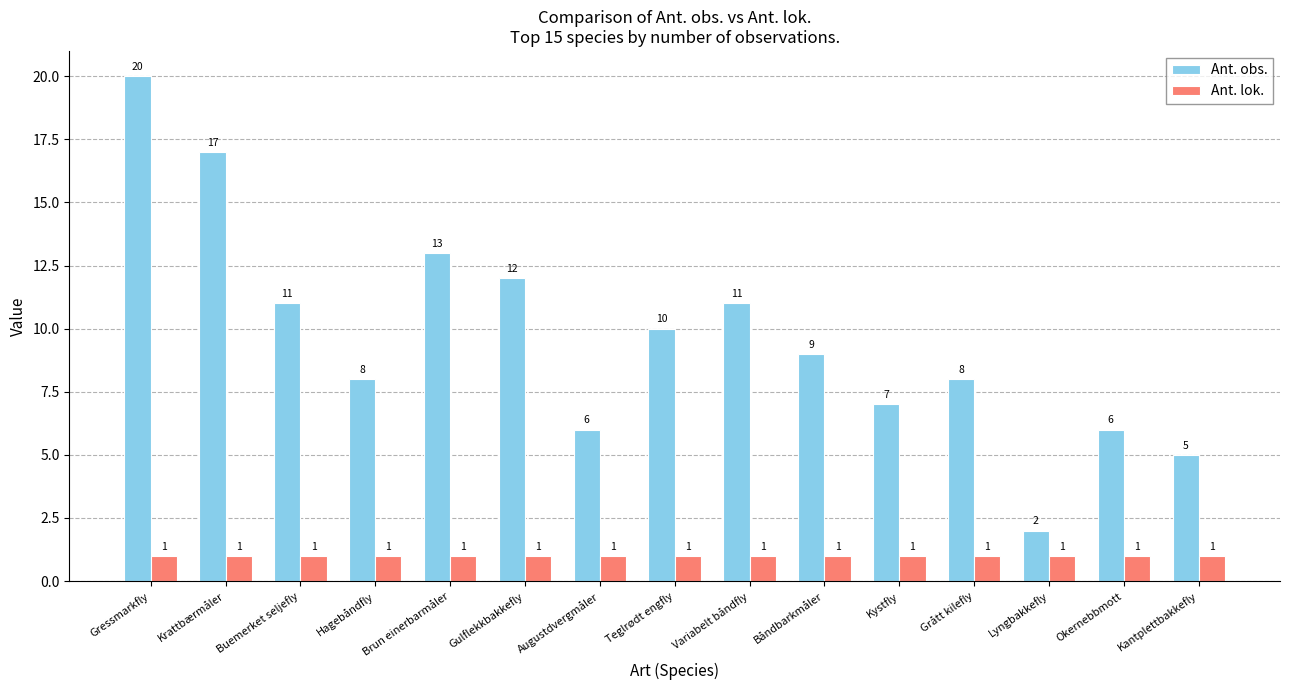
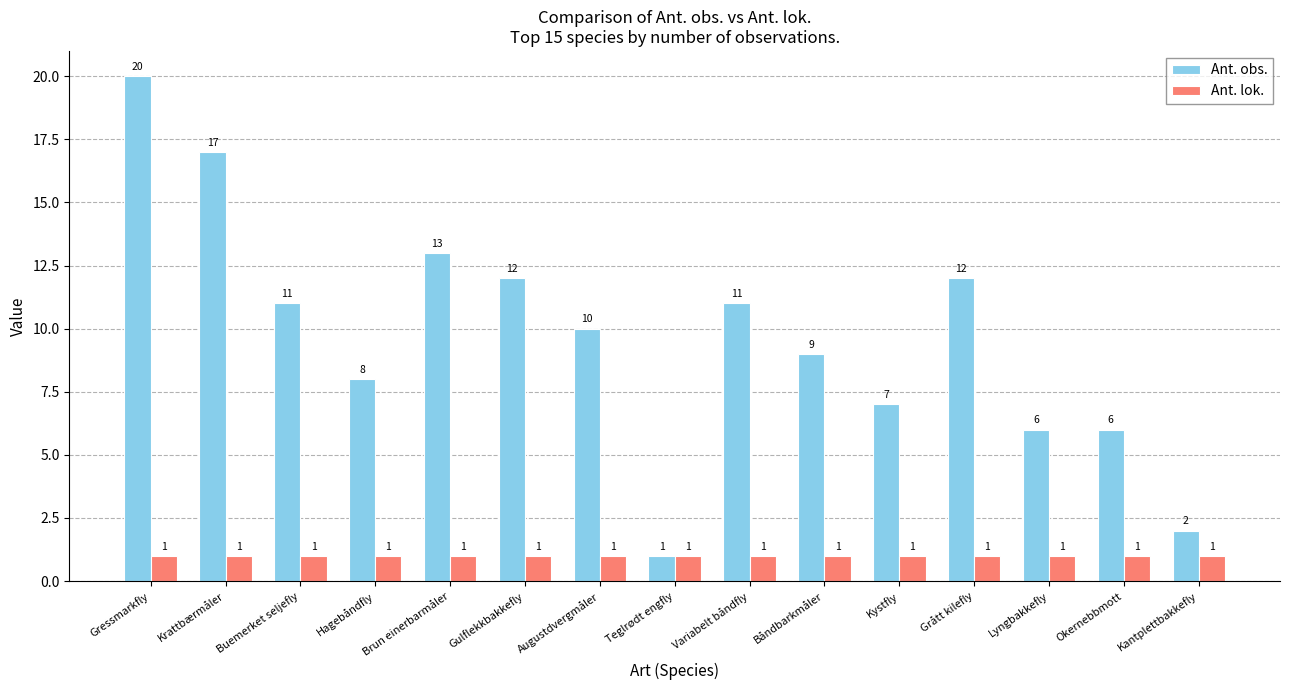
  {
    "Ant. obs.": {
      "Gressmarkfly": 20,
      "Krattbærmåler": 17,
      "Buemerket seljefly": 11,
      "Hagebåndfly": 8,
      "Brun einerbarmåler": 13,
      "Gulflekkbakkefly": 12,
-     "Augustdvergmåler": 6,
-     "Teglrødt engfly": 10,
+     "Augustdvergmåler": 10,
+     "Teglrødt engfly": 1,
      "Variabelt båndfly": 11,
      "Båndbarkmåler": 9,
      "Kystfly": 7,
-     "Grått kilefly": 8,
-     "Lyngbakkefly": 2,
+     "Grått kilefly": 12,
+     "Lyngbakkefly": 6,
      "Okernebbmott": 6,
-     "Kantplettbakkefly": 5
+     "Kantplettbakkefly": 2
    },
    "Ant. lok.": {
      "Gressmarkfly": 1,
      "Krattbærmåler": 1,
      "Buemerket seljefly": 1,
      "Hagebåndfly": 1,
      "Brun einerbarmåler": 1,
      "Gulflekkbakkefly": 1,
      "Augustdvergmåler": 1,
      "Teglrødt engfly": 1,
      "Variabelt båndfly": 1,
      "Båndbarkmåler": 1,
      "Kystfly": 1,
      "Grått kilefly": 1,
      "Lyngbakkefly": 1,
      "Okernebbmott": 1,
      "Kantplettbakkefly": 1
    }
  }
